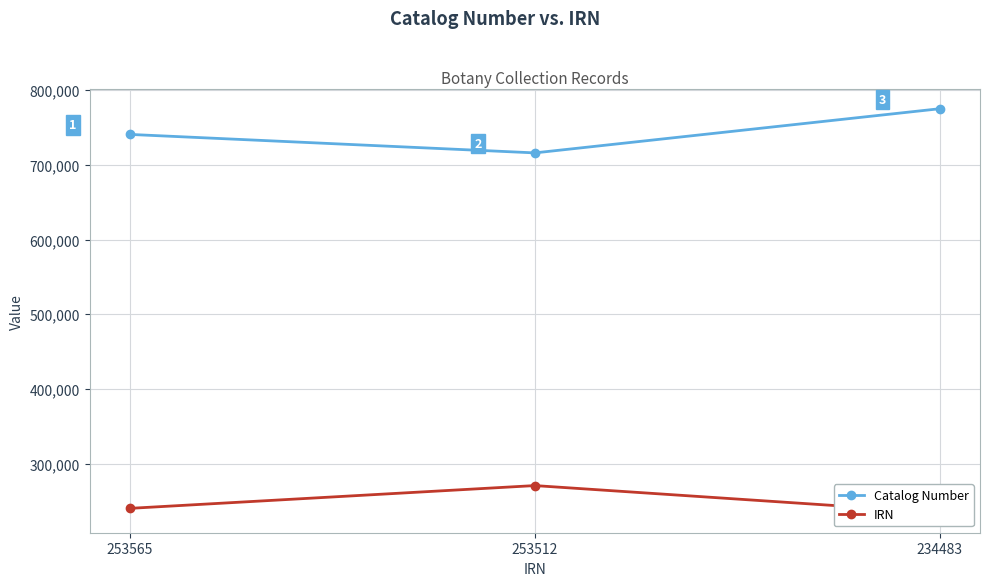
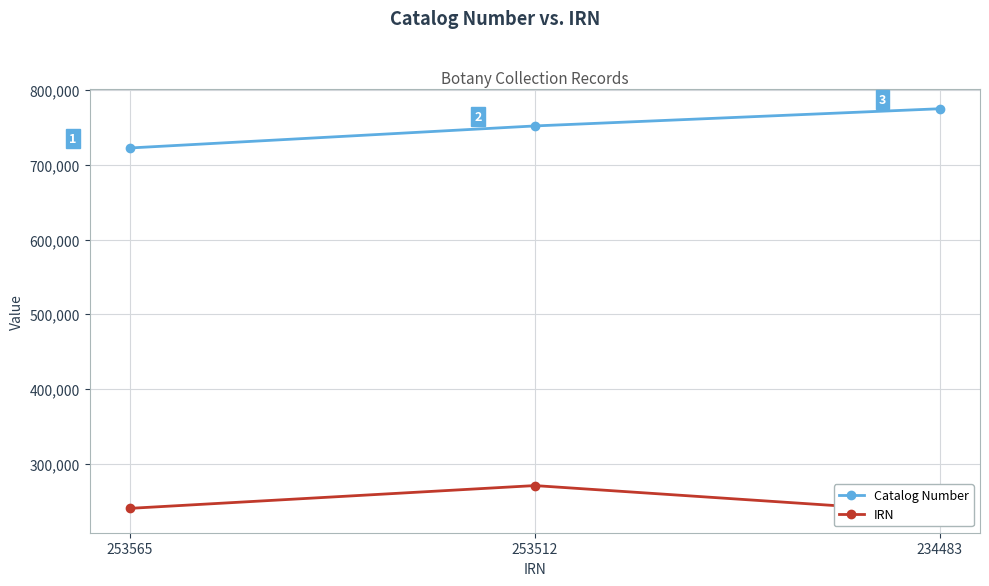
  {
    "Catalog Number": {
-     "253565": "740,000",
-     "253512": "720,000",
+     "253565": "720,000",
+     "253512": "750,000",
      "234483": "780,000"
    },
    "IRN": {
      "253565": "240,000",
      "253512": "270,000"
    }
  }
